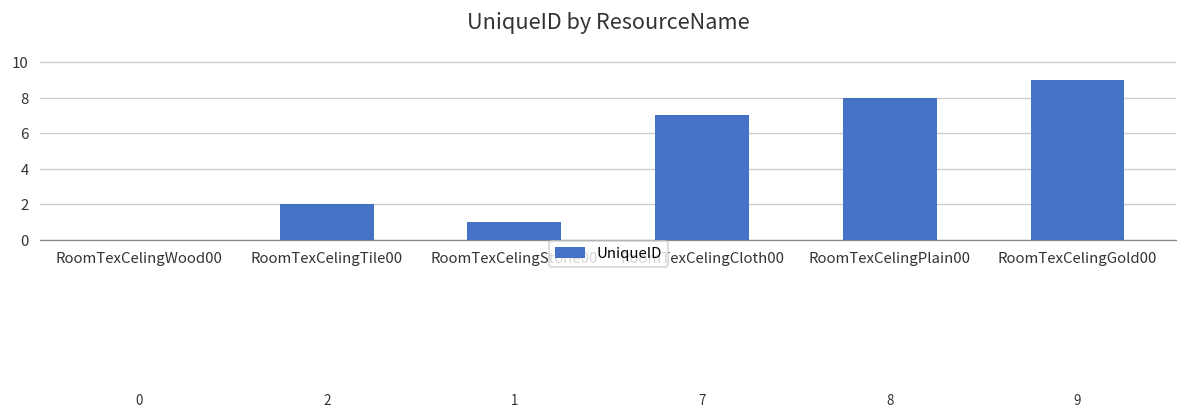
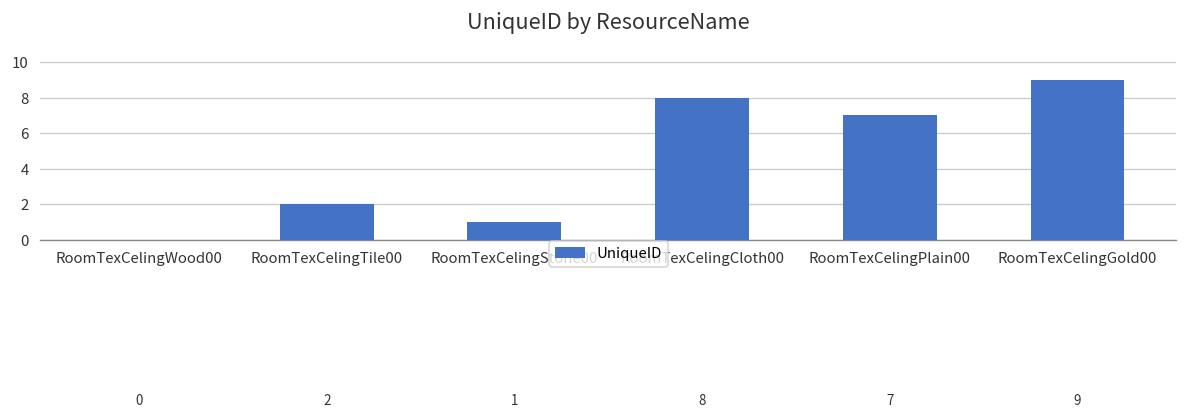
  {
-   "RoomTexCelingCloth00": 7,
-   "RoomTexCelingPlain00": 8
+   "RoomTexCelingCloth00": 8,
+   "RoomTexCelingPlain00": 7
  }
